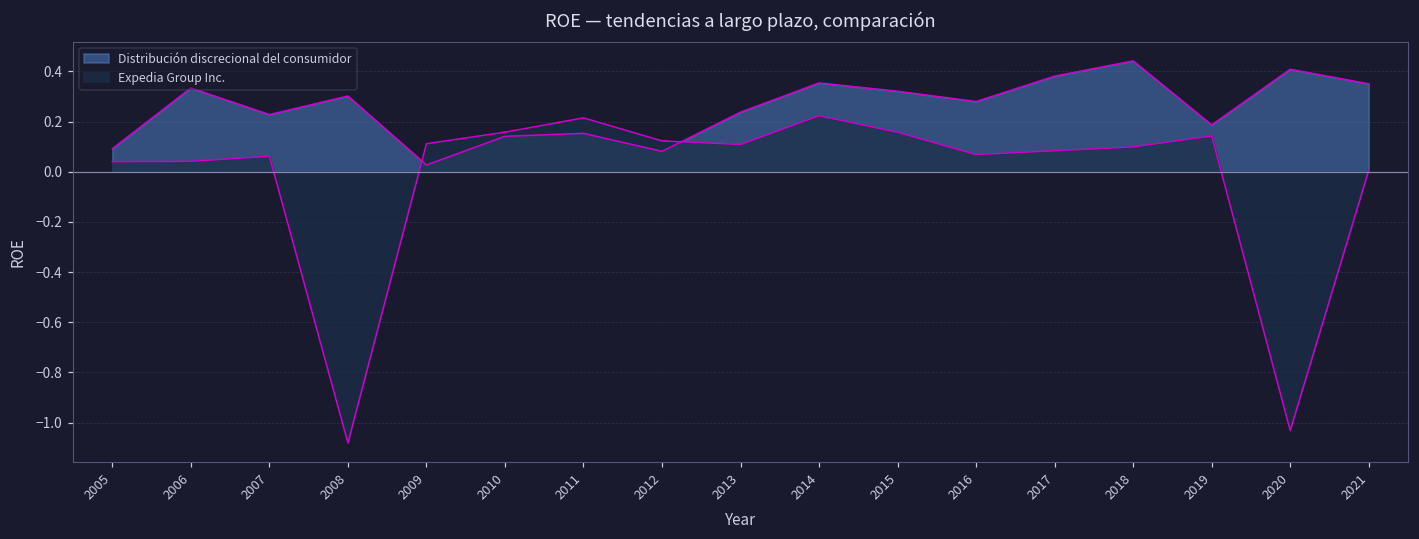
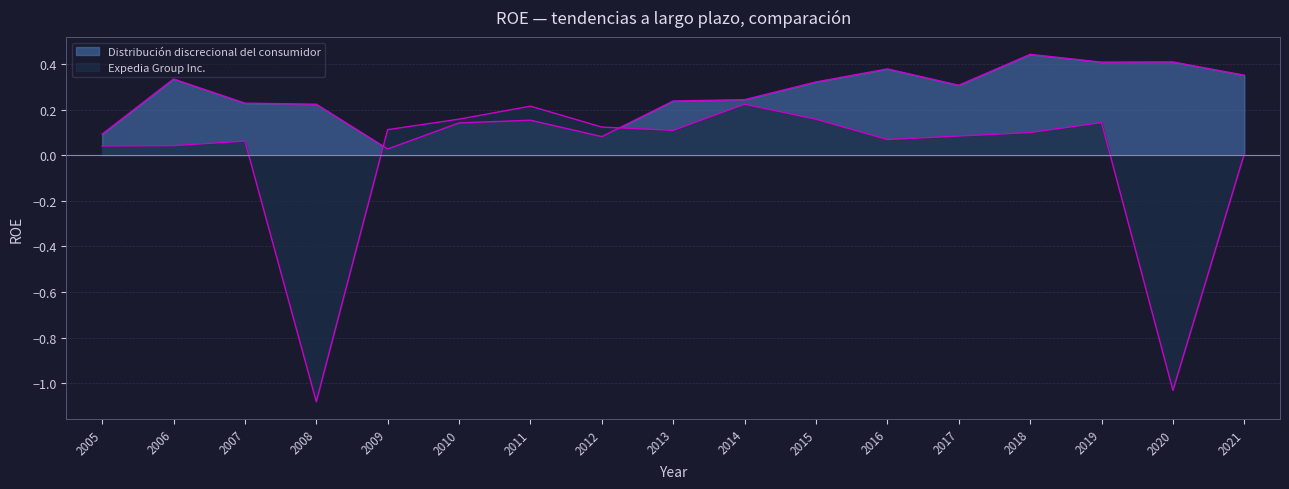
  {
    "Distribución discrecional del consumidor": {
      "2005": 0.09,
      "2006": 0.33,
      "2007": 0.23,
-     "2008": 0.30,
+     "2008": 0.22,
      "2009": 0.03,
      "2010": 0.14,
      "2011": 0.15,
      "2012": 0.08,
      "2013": 0.24,
-     "2014": 0.35,
+     "2014": 0.24,
      "2015": 0.32,
-     "2016": 0.28,
-     "2017": 0.38,
+     "2016": 0.38,
+     "2017": 0.31,
      "2018": 0.44,
-     "2019": 0.19,
+     "2019": 0.41,
      "2020": 0.41,
      "2021": 0.35
    }
  }
